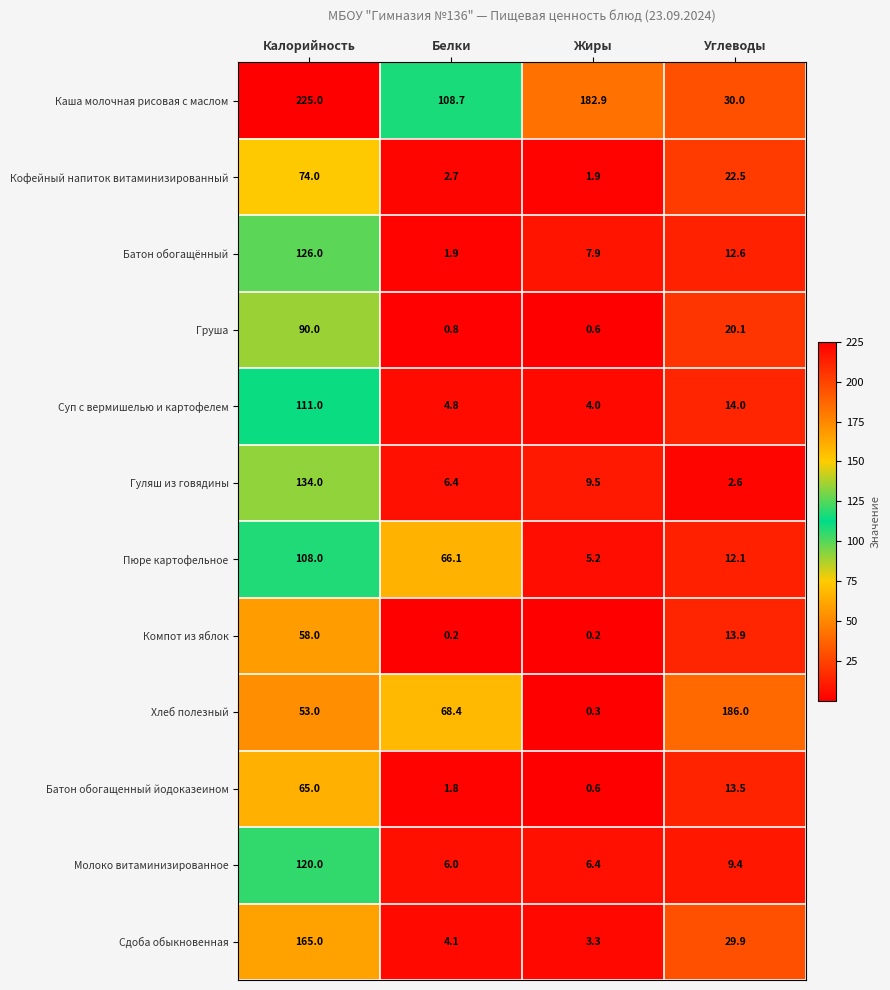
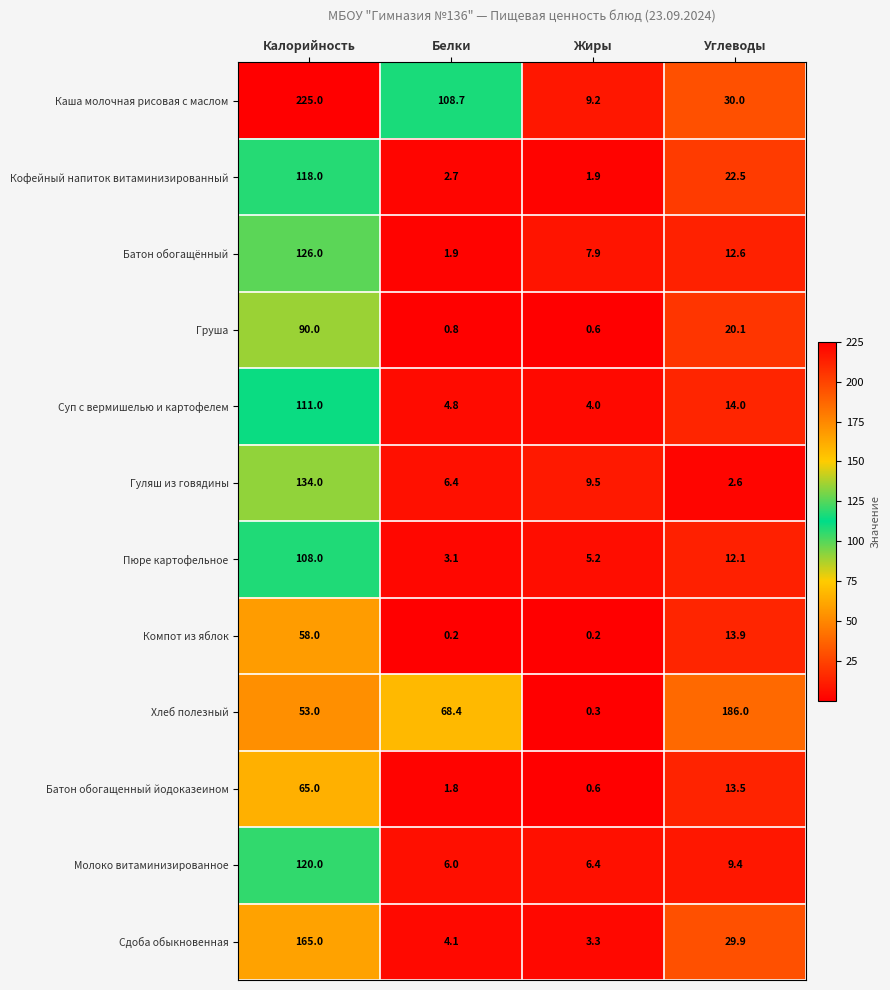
  {
    "Каша молочная рисовая с маслом": {
      "Калорийность": 225.0,
      "Белки": 108.7,
-     "Жиры": 182.9,
+     "Жиры": 9.2,
      "Углеводы": 30.0
    },
    "Кофейный напиток витаминизированный": {
-     "Калорийность": 74.0,
+     "Калорийность": 118.0,
      "Белки": 2.7,
      "Жиры": 1.9,
      "Углеводы": 22.5
    },
    "Батон обогащённый": {
      "Калорийность": 126.0,
      "Белки": 1.9,
      "Жиры": 7.9,
      "Углеводы": 12.6
    },
    "Груша": {
      "Калорийность": 90.0,
      "Белки": 0.8,
      "Жиры": 0.6,
      "Углеводы": 20.1
    },
    "Суп с вермишелью и картофелем": {
      "Калорийность": 111.0,
      "Белки": 4.8,
      "Жиры": 4.0,
      "Углеводы": 14.0
    },
    "Гуляш из говядины": {
      "Калорийность": 134.0,
      "Белки": 6.4,
      "Жиры": 9.5,
      "Углеводы": 2.6
    },
    "Пюре картофельное": {
      "Калорийность": 108.0,
-     "Белки": 66.1,
+     "Белки": 3.1,
      "Жиры": 5.2,
      "Углеводы": 12.1
    },
    "Компот из яблок": {
      "Калорийность": 58.0,
      "Белки": 0.2,
      "Жиры": 0.2,
      "Углеводы": 13.9
    },
    "Хлеб полезный": {
      "Калорийность": 53.0,
      "Белки": 68.4,
      "Жиры": 0.3,
      "Углеводы": 186.0
    },
    "Батон обогащенный йодоказеином": {
      "Калорийность": 65.0,
      "Белки": 1.8,
      "Жиры": 0.6,
      "Углеводы": 13.5
    },
    "Молоко витаминизированное": {
      "Калорийность": 120.0,
      "Белки": 6.0,
      "Жиры": 6.4,
      "Углеводы": 9.4
    },
    "Сдоба обыкновенная": {
      "Калорийность": 165.0,
      "Белки": 4.1,
      "Жиры": 3.3,
      "Углеводы": 29.9
    }
  }
